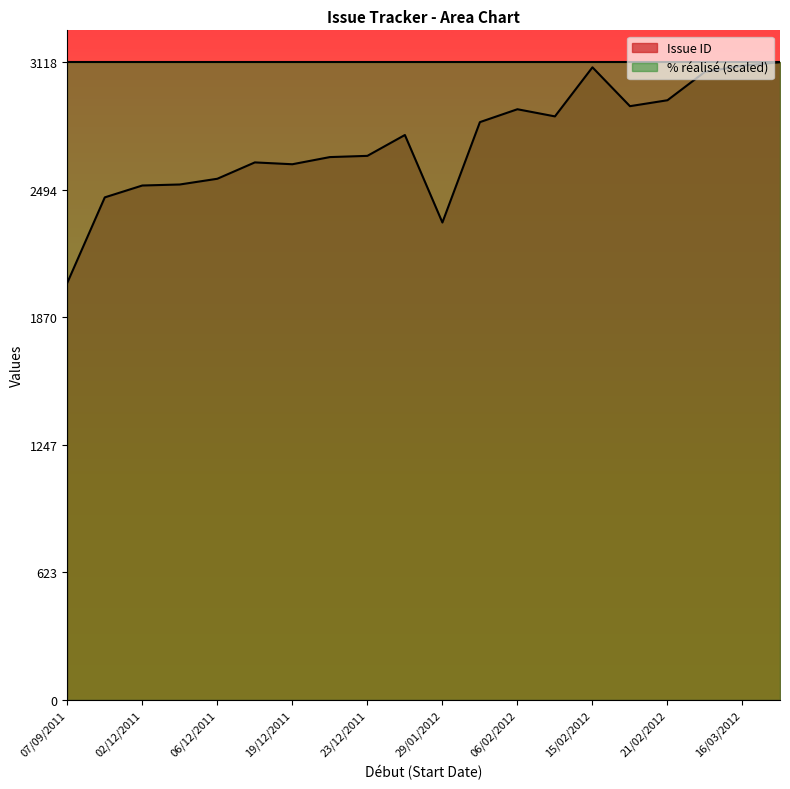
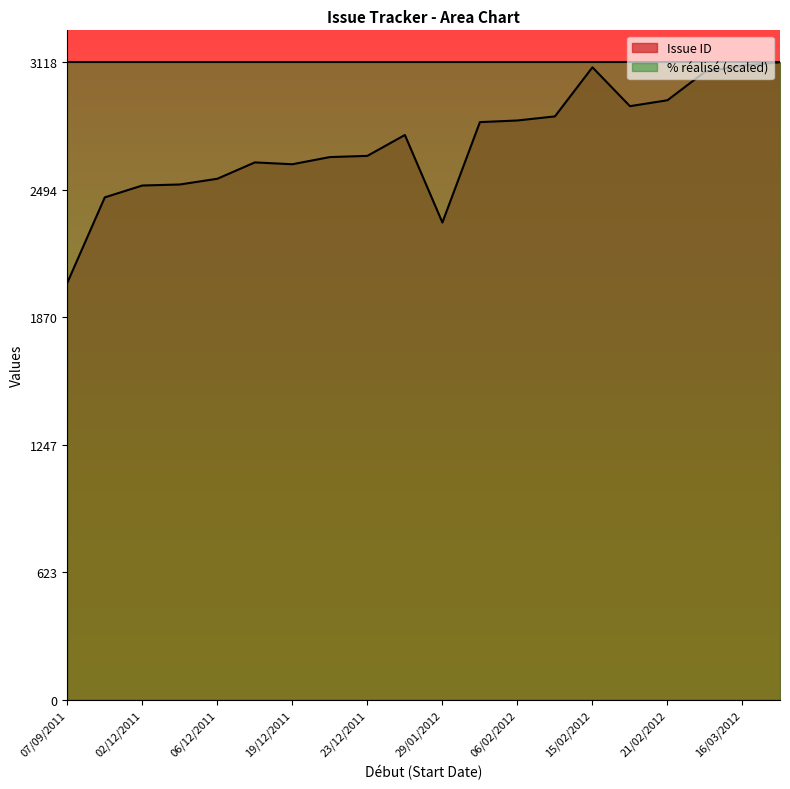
  {
    "Issue ID": {
      "02/12/2011": 2520,
      "29/01/2012": 2330,
-     "06/02/2012": 2890
+     "06/02/2012": 2830
    },
    "% réalisé (scaled)": {
      "02/12/2011": 3120,
      "29/01/2012": 3120,
      "06/02/2012": 3120
    }
  }
